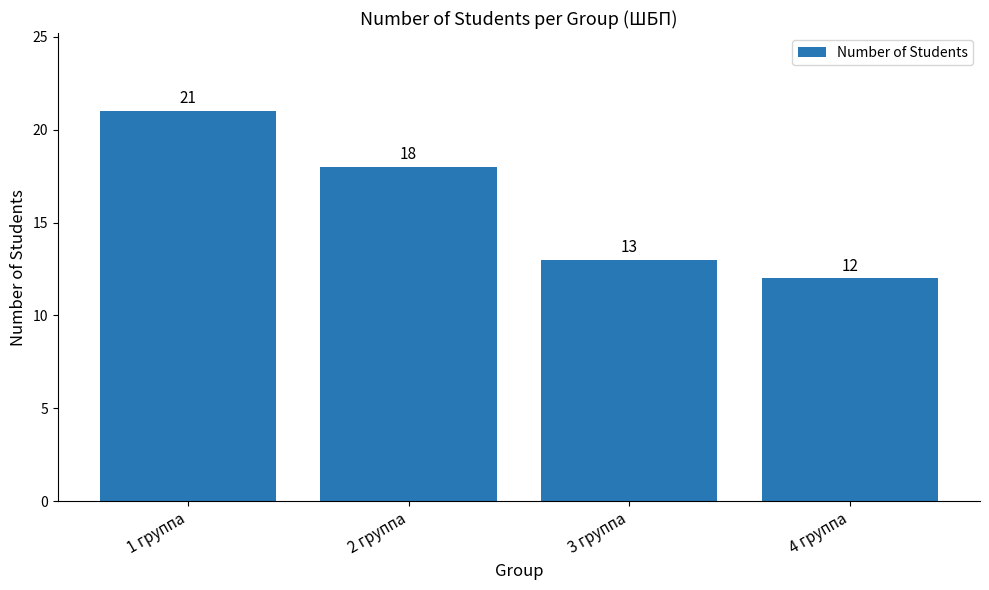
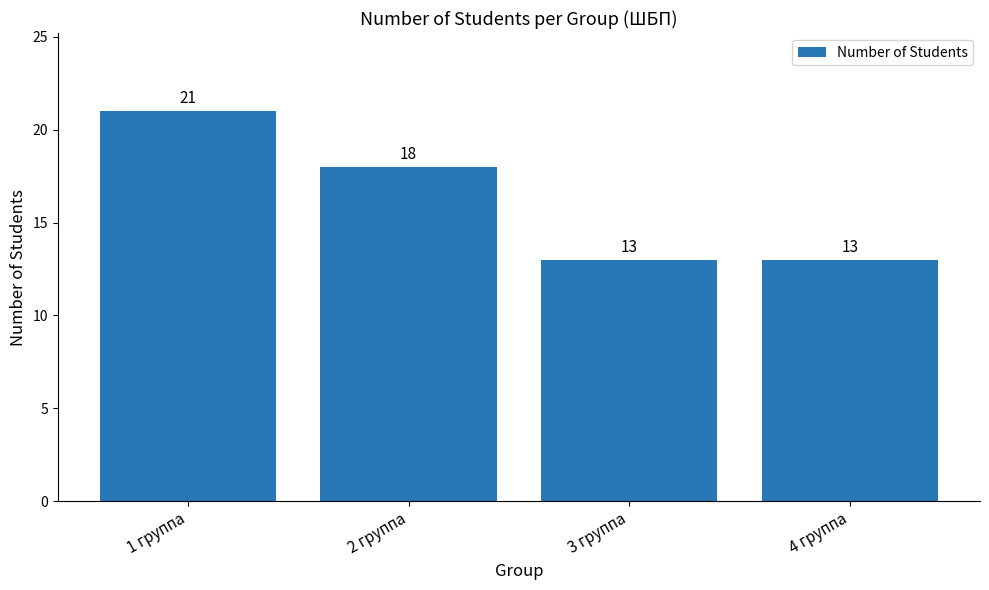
  {
    "1 группа": 21,
    "2 группа": 18,
    "3 группа": 13,
-   "4 группа": 12
+   "4 группа": 13
  }
